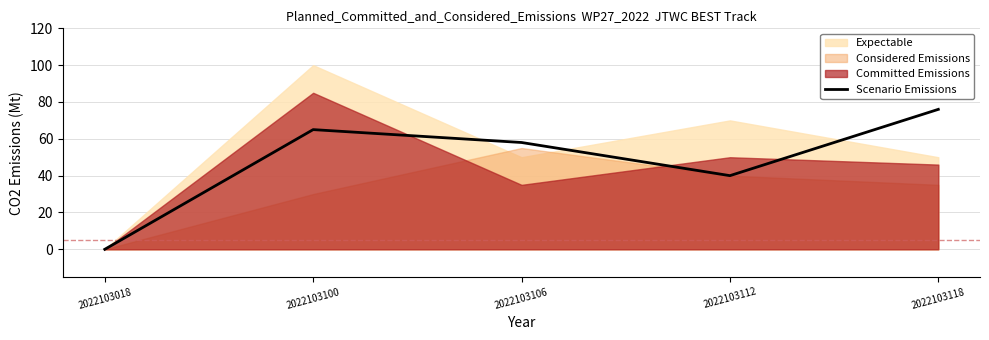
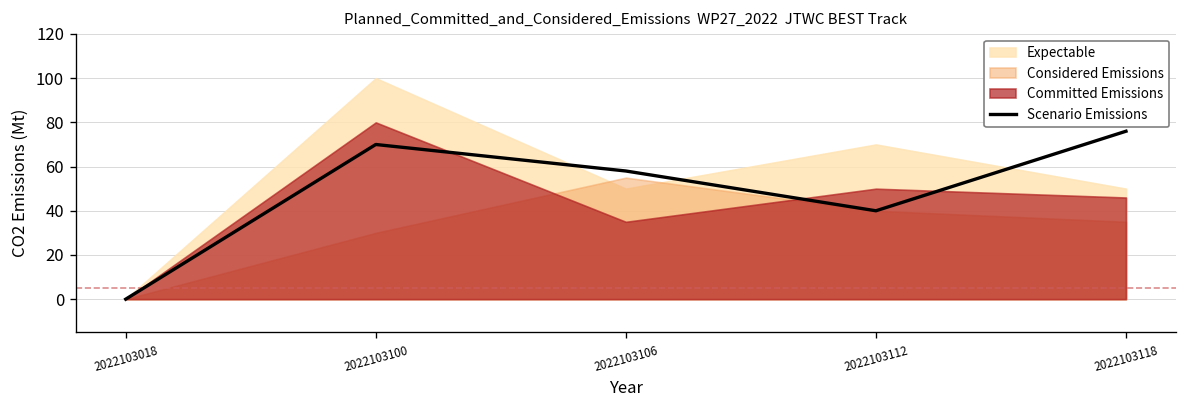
  {
    "Scenario Emissions": {
-     "2022103100": 65,
+     "2022103100": 70,
      "2022103106": 58,
      "2022103118": 76
    },
    "Committed Emissions": {
-     "2022103100": 85,
+     "2022103100": 80,
      "2022103106": 35,
      "2022103112": 50,
      "2022103118": 46
    }
  }
